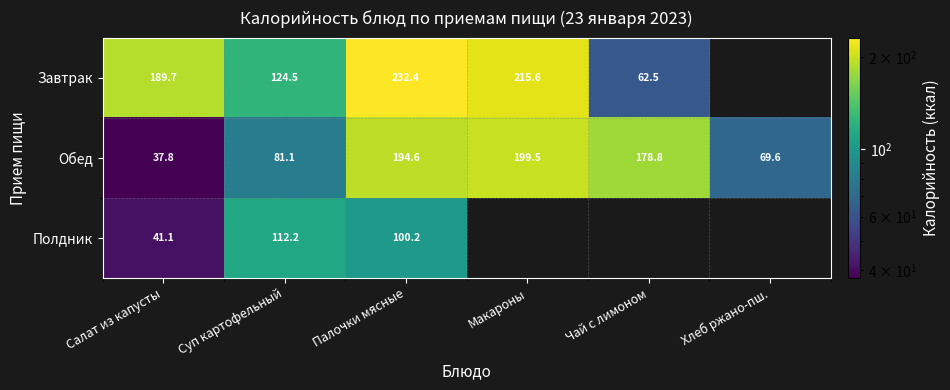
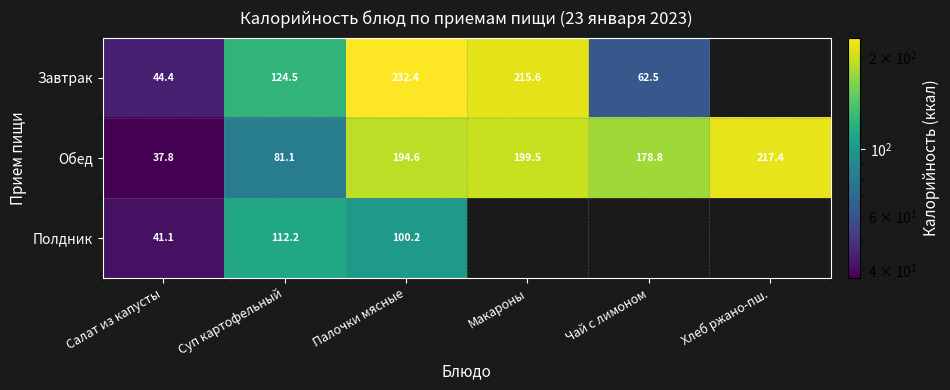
  {
    "Завтрак": {
-     "Салат из капусты": 189.7,
+     "Салат из капусты": 44.4,
      "Суп картофельный": 124.5,
      "Палочки мясные": 232.4,
      "Макароны": 215.6,
      "Чай с лимоном": 62.5
    },
    "Обед": {
      "Салат из капусты": 37.8,
      "Суп картофельный": 81.1,
      "Палочки мясные": 194.6,
      "Макароны": 199.5,
      "Чай с лимоном": 178.8,
-     "Хлеб ржано-пш.": 69.6
+     "Хлеб ржано-пш.": 217.4
    },
    "Полдник": {
      "Салат из капусты": 41.1,
      "Суп картофельный": 112.2,
      "Палочки мясные": 100.2
    }
  }
